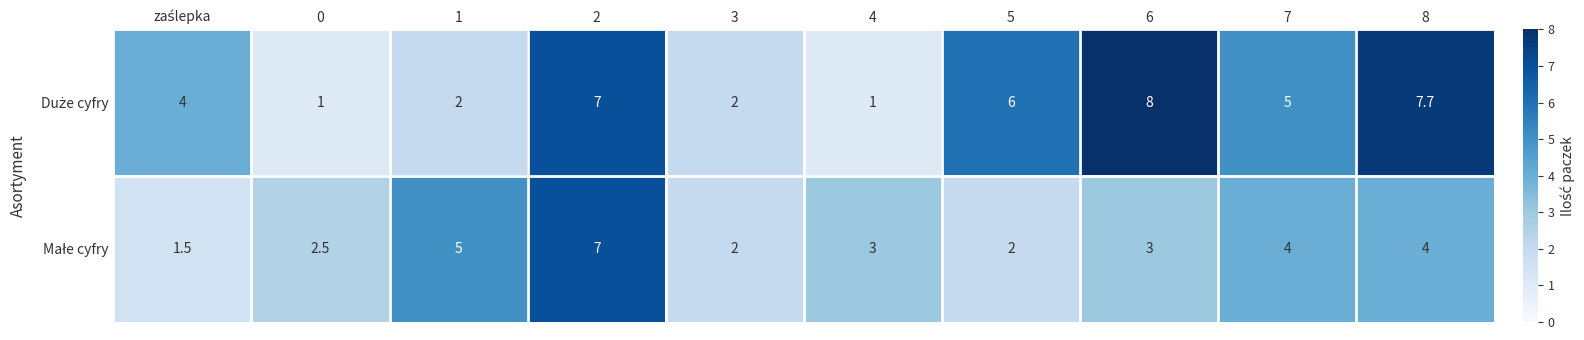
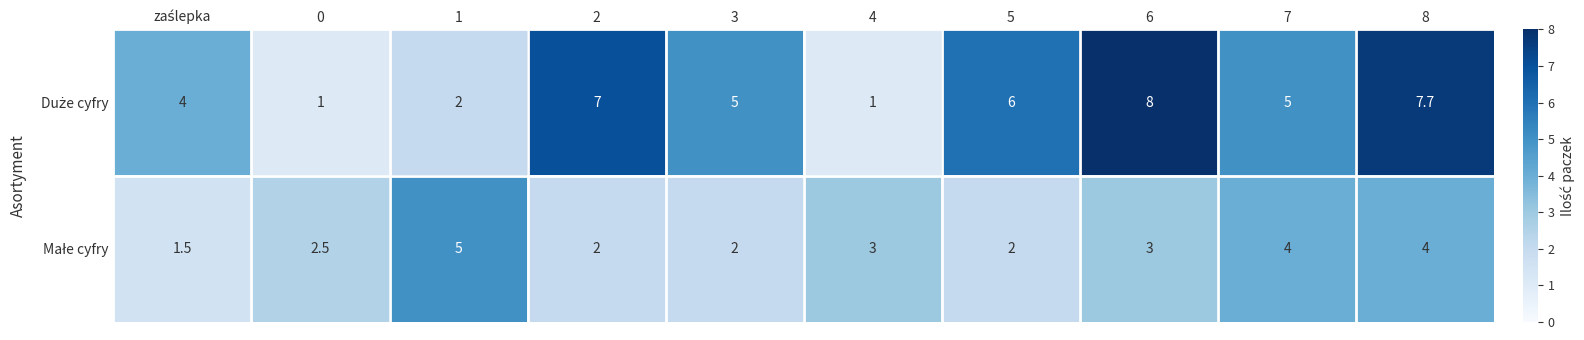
  {
    "Duże cyfry": {
      "zaślepka": 4,
      "0": 1,
      "1": 2,
      "2": 7,
-     "3": 2,
+     "3": 5,
      "4": 1,
      "5": 6,
      "6": 8,
      "7": 5,
      "8": 7.7
    },
    "Małe cyfry": {
      "zaślepka": 1.5,
      "0": 2.5,
      "1": 5,
-     "2": 7,
+     "2": 2,
      "3": 2,
      "4": 3,
      "5": 2,
      "6": 3,
      "7": 4,
      "8": 4
    }
  }
